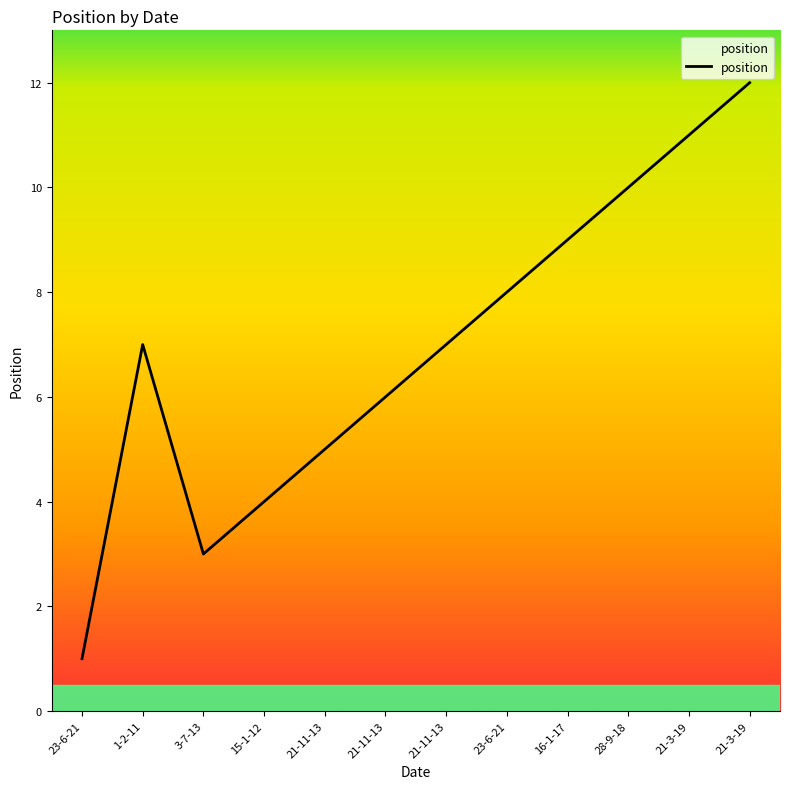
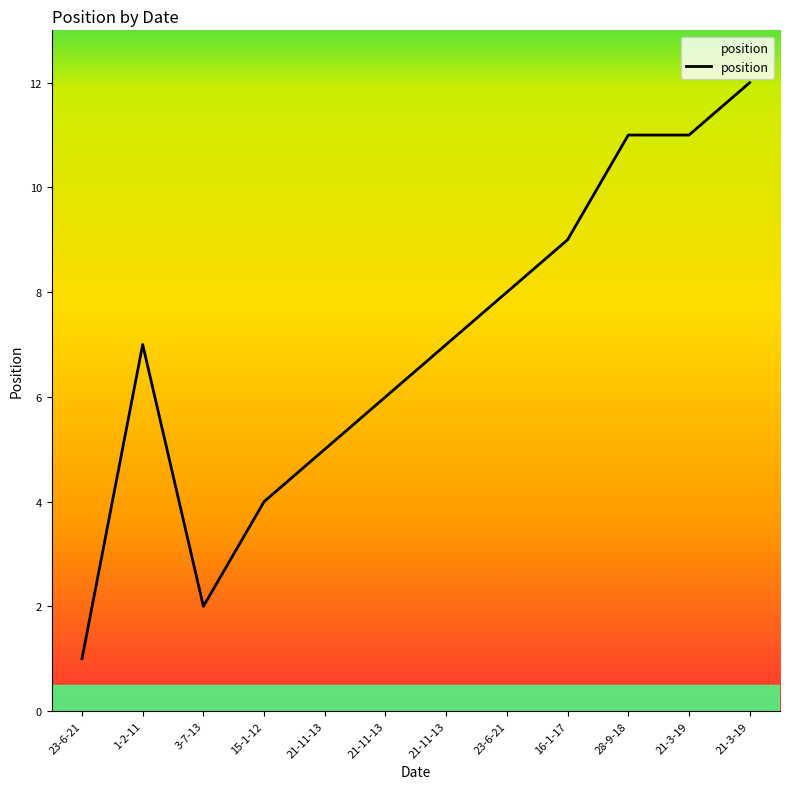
  {
    "1-2-11": 7,
-   "3-7-13": 3,
+   "3-7-13": 2,
    "15-1-12": 4,
    "16-1-17": 9,
-   "28-9-18": 10
+   "28-9-18": 11
  }
